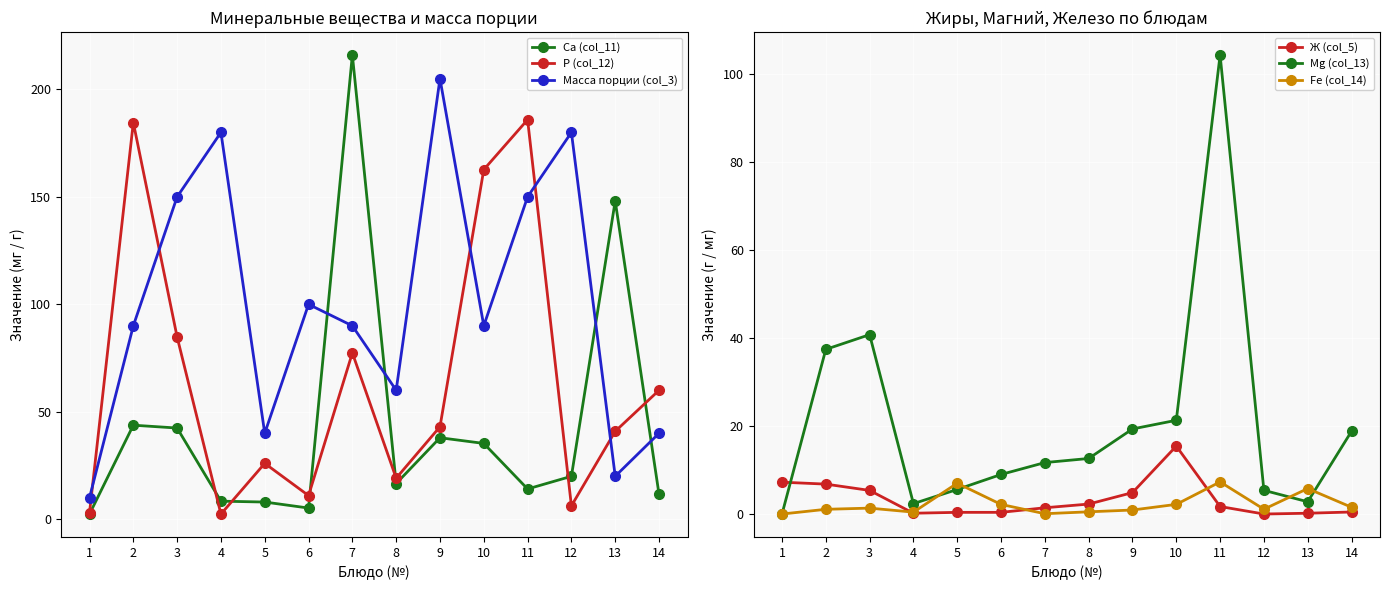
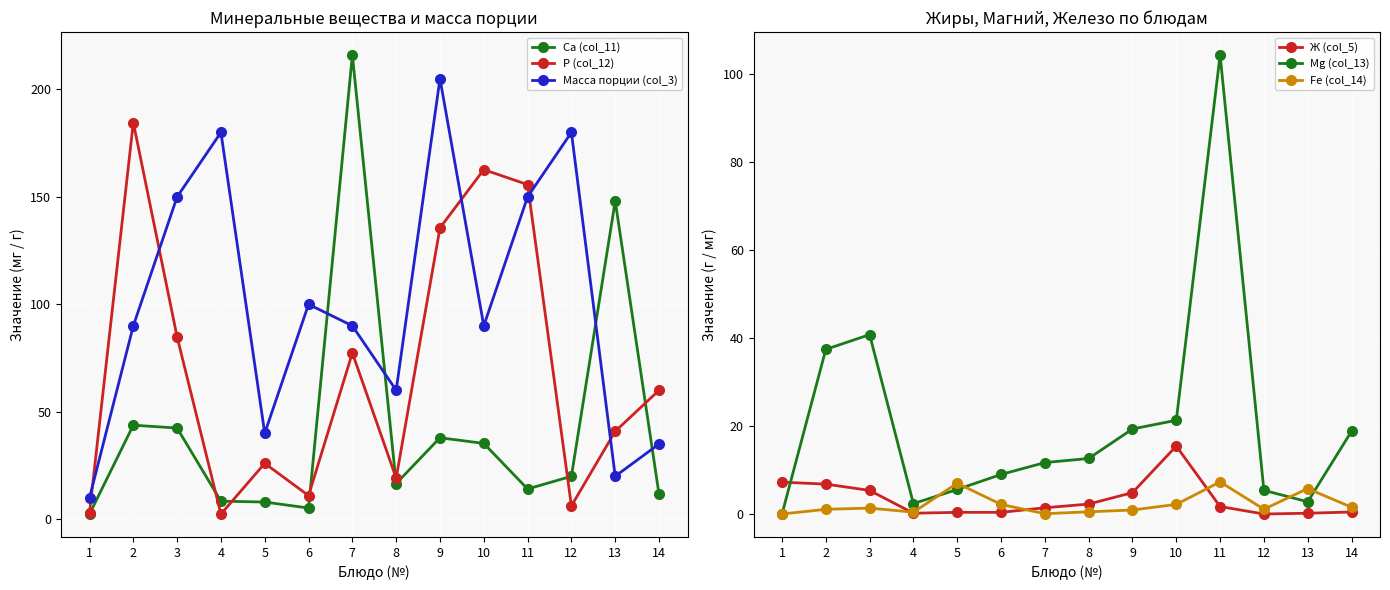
  {
    "Минеральные вещества и масса порции": {
      "Ca (col_11)": {
        "2": 44,
        "3": 42,
        "4": 8,
        "5": 8,
        "6": 5,
        "7": 216,
        "8": 17,
        "9": 38,
        "10": 35,
        "11": 14,
        "12": 20,
        "13": 148,
        "14": 12
      },
      "P (col_12)": {
        "2": 185,
        "3": 85,
        "4": 2,
        "5": 26,
        "6": 11,
        "7": 77,
        "8": 19,
-       "9": 43,
+       "9": 136,
        "10": 163,
-       "11": 186,
+       "11": 156,
        "12": 6,
        "13": 41,
        "14": 60
      },
      "Масса порции (col_3)": {
        "1": 10,
        "2": 90,
        "3": 150,
        "4": 180,
        "5": 40,
        "6": 100,
        "7": 90,
        "8": 60,
        "9": 205,
        "10": 90,
        "11": 150,
        "12": 180,
        "13": 20,
-       "14": 40
+       "14": 35
      }
    },
    "Жиры, Магний, Железо по блюдам": {
      "Ж (col_5)": {
        "1": 7,
        "2": 7,
        "3": 5,
        "5": 0,
        "6": 0,
        "7": 1,
        "8": 2,
        "9": 5,
        "10": 15,
        "11": 2,
        "12": 0,
        "13": 0,
        "14": 0
      },
      "Mg (col_13)": {
        "2": 37,
        "3": 41,
        "4": 2,
        "5": 6,
        "6": 9,
        "7": 12,
        "8": 13,
        "9": 19,
        "10": 21,
        "11": 104,
        "12": 5,
        "13": 3,
        "14": 19
      },
      "Fe (col_14)": {
        "2": 1,
        "3": 1,
        "5": 7,
        "6": 2,
        "7": 0,
        "8": 1,
        "9": 1,
        "10": 2,
        "11": 7,
        "12": 1,
        "13": 6,
        "14": 2
      }
    }
  }
